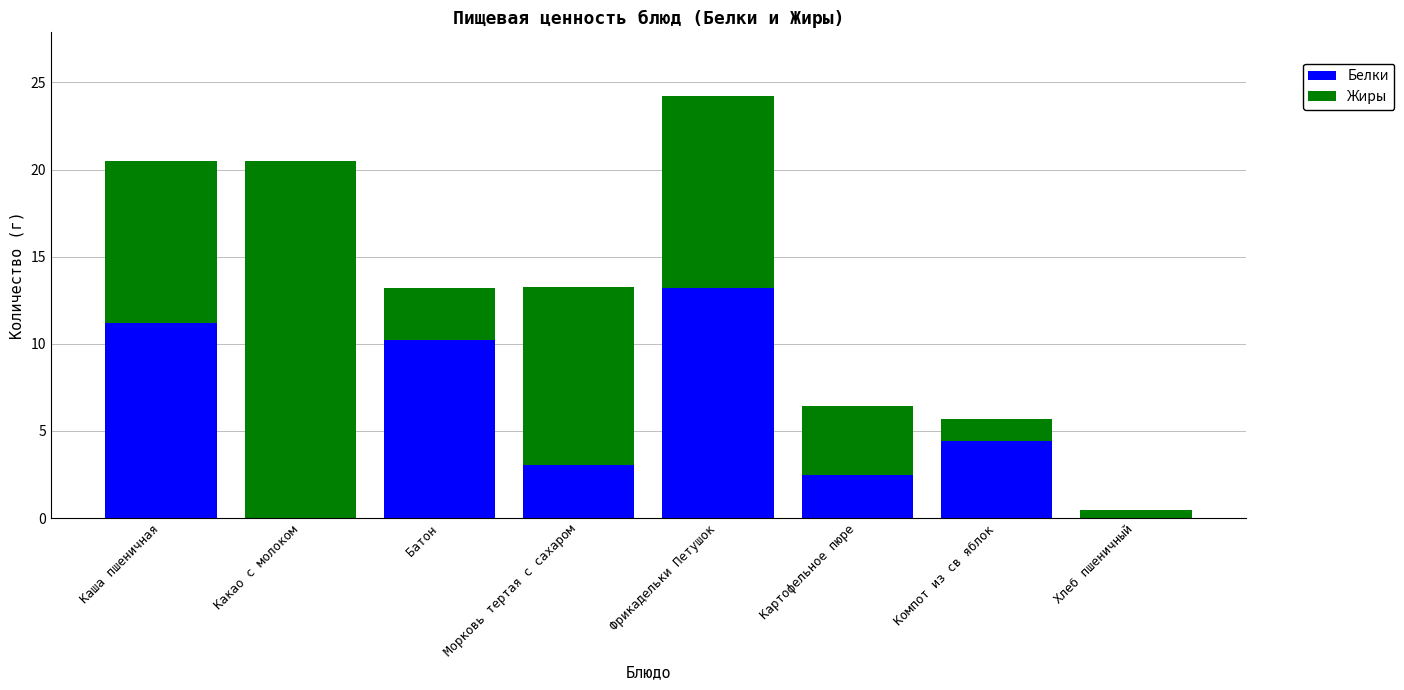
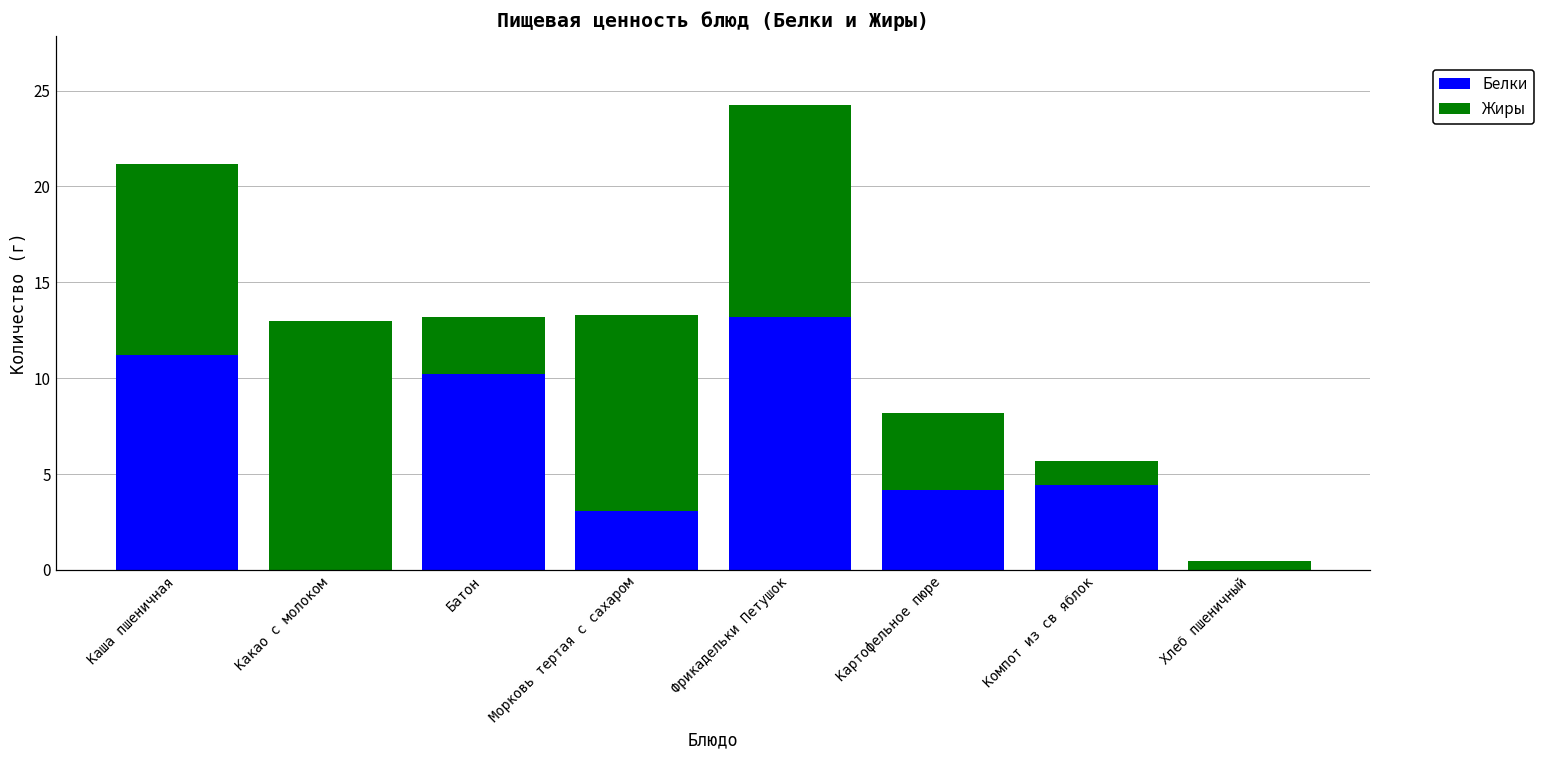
  {
    "Белки": {
      "Каша пшеничная": 11.2,
      "Какао с молоком": 0.0,
      "Батон": 10.2,
      "Морковь тертая с сахаром": 3.1,
      "Фрикадельки Петушок": 13.2,
-     "Картофельное пюре": 2.5,
+     "Картофельное пюре": 4.2,
      "Компот из св яблок": 4.4,
      "Хлеб пшеничный": 0.0
    },
    "Жиры": {
-     "Каша пшеничная": 9.3,
-     "Какао с молоком": 20.5,
+     "Каша пшеничная": 10.0,
+     "Какао с молоком": 13.0,
      "Батон": 3.0,
      "Морковь тертая с сахаром": 10.2,
      "Фрикадельки Петушок": 11.0,
      "Картофельное пюре": 4.0,
      "Компот из св яблок": 1.3,
      "Хлеб пшеничный": 0.4
    }
  }
